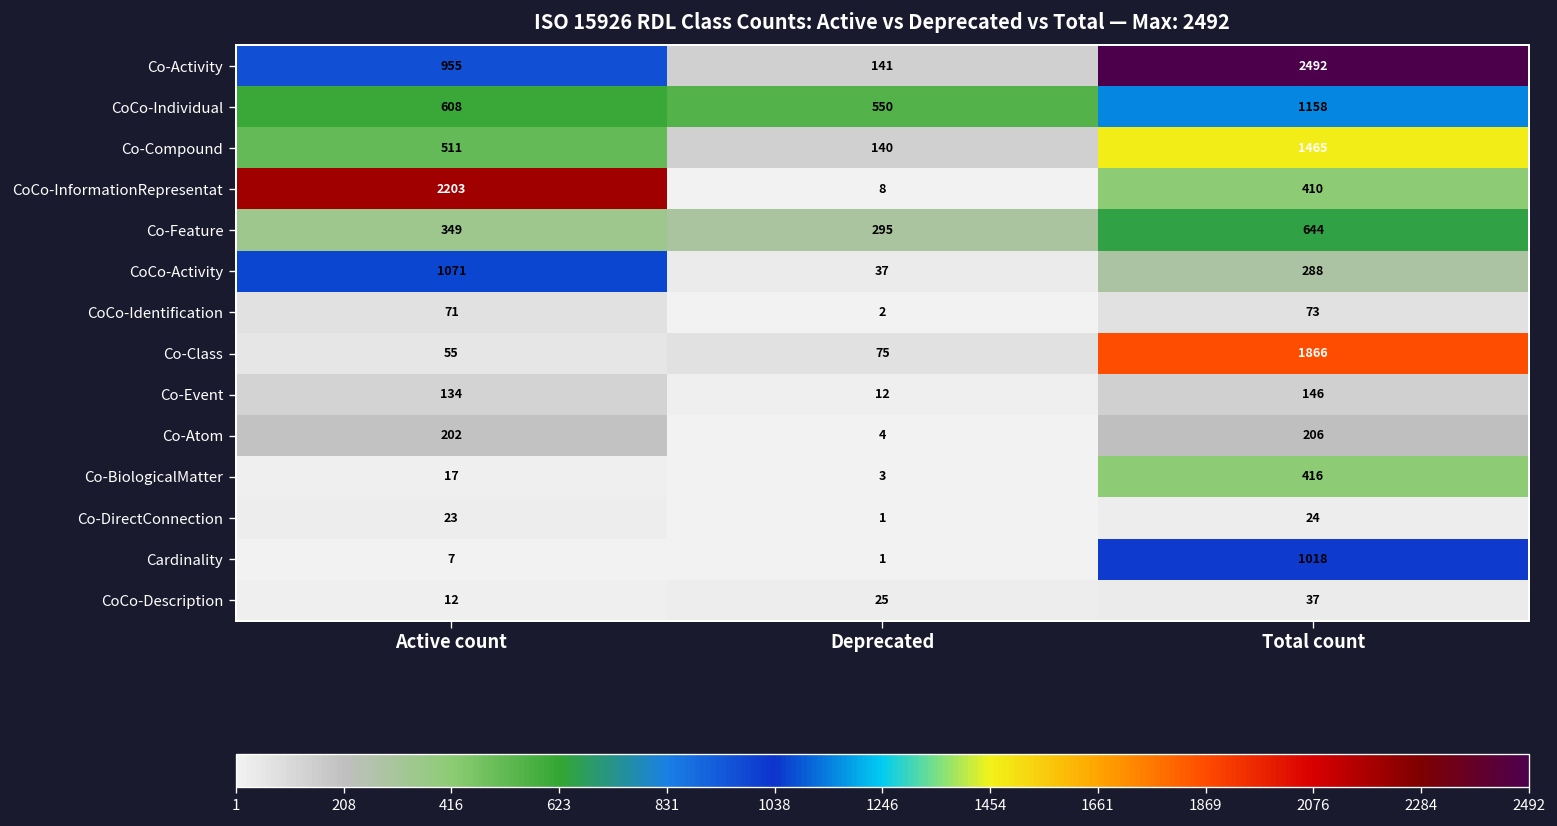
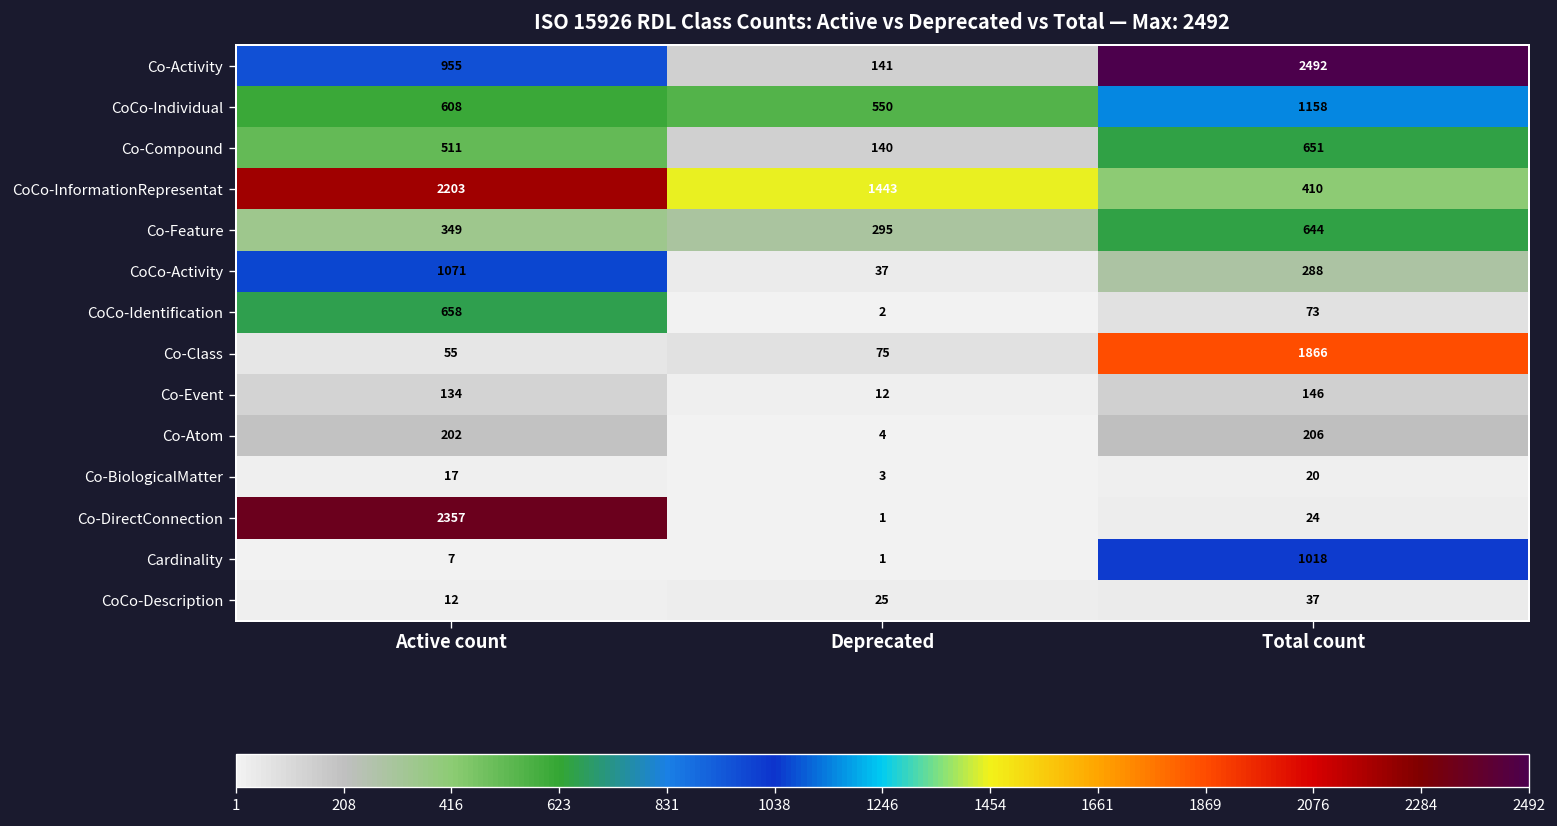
  {
    "Co-Activity": {
      "Active count": 955,
      "Deprecated": 141,
      "Total count": 2492
    },
    "CoCo-Individual": {
      "Active count": 608,
      "Deprecated": 550,
      "Total count": 1158
    },
    "Co-Compound": {
      "Active count": 511,
      "Deprecated": 140,
-     "Total count": 1465
+     "Total count": 651
    },
    "CoCo-InformationRepresentat": {
      "Active count": 2203,
-     "Deprecated": 8,
+     "Deprecated": 1443,
      "Total count": 410
    },
    "Co-Feature": {
      "Active count": 349,
      "Deprecated": 295,
      "Total count": 644
    },
    "CoCo-Activity": {
      "Active count": 1071,
      "Deprecated": 37,
      "Total count": 288
    },
    "CoCo-Identification": {
-     "Active count": 71,
+     "Active count": 658,
      "Deprecated": 2,
      "Total count": 73
    },
    "Co-Class": {
      "Active count": 55,
      "Deprecated": 75,
      "Total count": 1866
    },
    "Co-Event": {
      "Active count": 134,
      "Deprecated": 12,
      "Total count": 146
    },
    "Co-Atom": {
      "Active count": 202,
      "Deprecated": 4,
      "Total count": 206
    },
    "Co-BiologicalMatter": {
      "Active count": 17,
      "Deprecated": 3,
-     "Total count": 416
+     "Total count": 20
    },
    "Co-DirectConnection": {
-     "Active count": 23,
+     "Active count": 2357,
      "Deprecated": 1,
      "Total count": 24
    },
    "Cardinality": {
      "Active count": 7,
      "Deprecated": 1,
      "Total count": 1018
    },
    "CoCo-Description": {
      "Active count": 12,
      "Deprecated": 25,
      "Total count": 37
    }
  }
